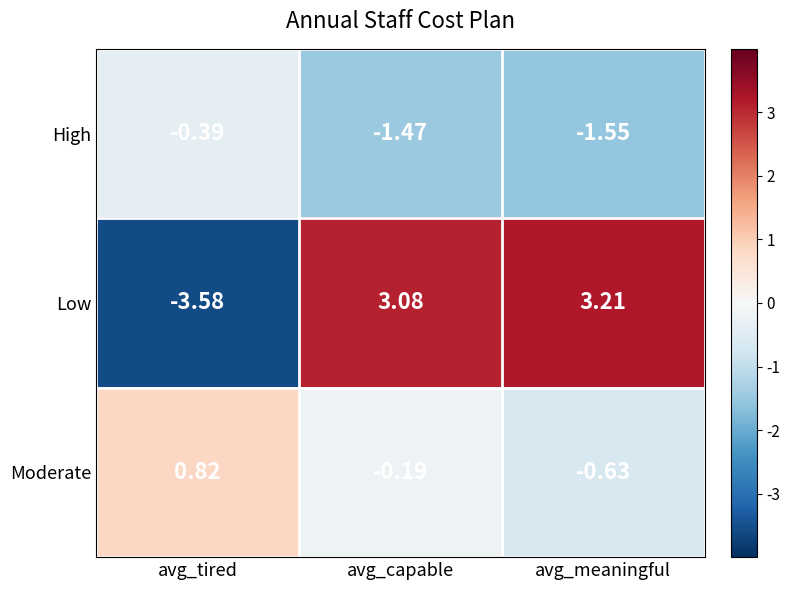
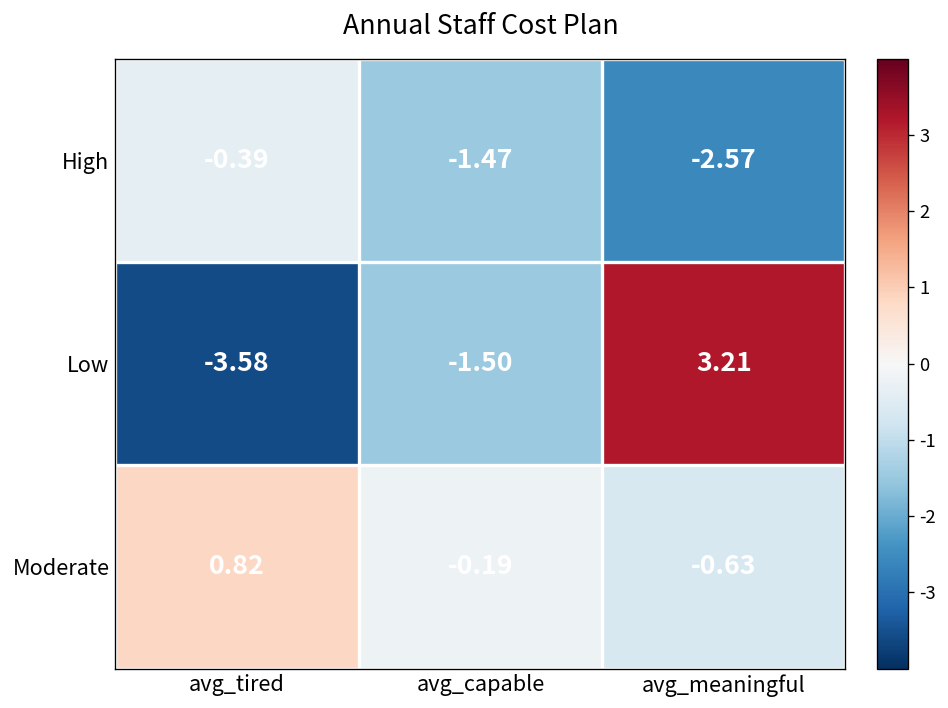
  {
    "High": {
      "avg_capable": -1.47,
-     "avg_meaningful": -1.55
+     "avg_meaningful": -2.57
    },
    "Low": {
      "avg_tired": -3.58,
-     "avg_capable": 3.08,
+     "avg_capable": -1.50,
      "avg_meaningful": 3.21
    },
    "Moderate": {
      "avg_tired": 0.82
    }
  }
